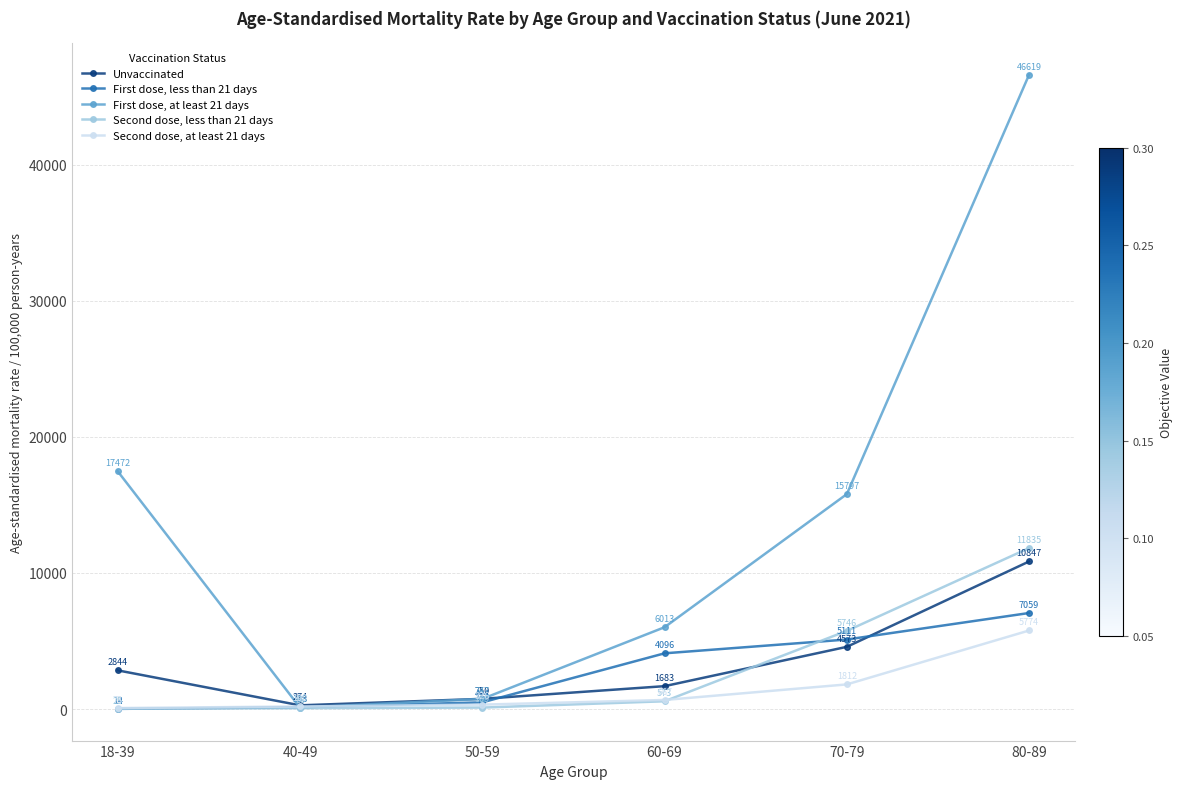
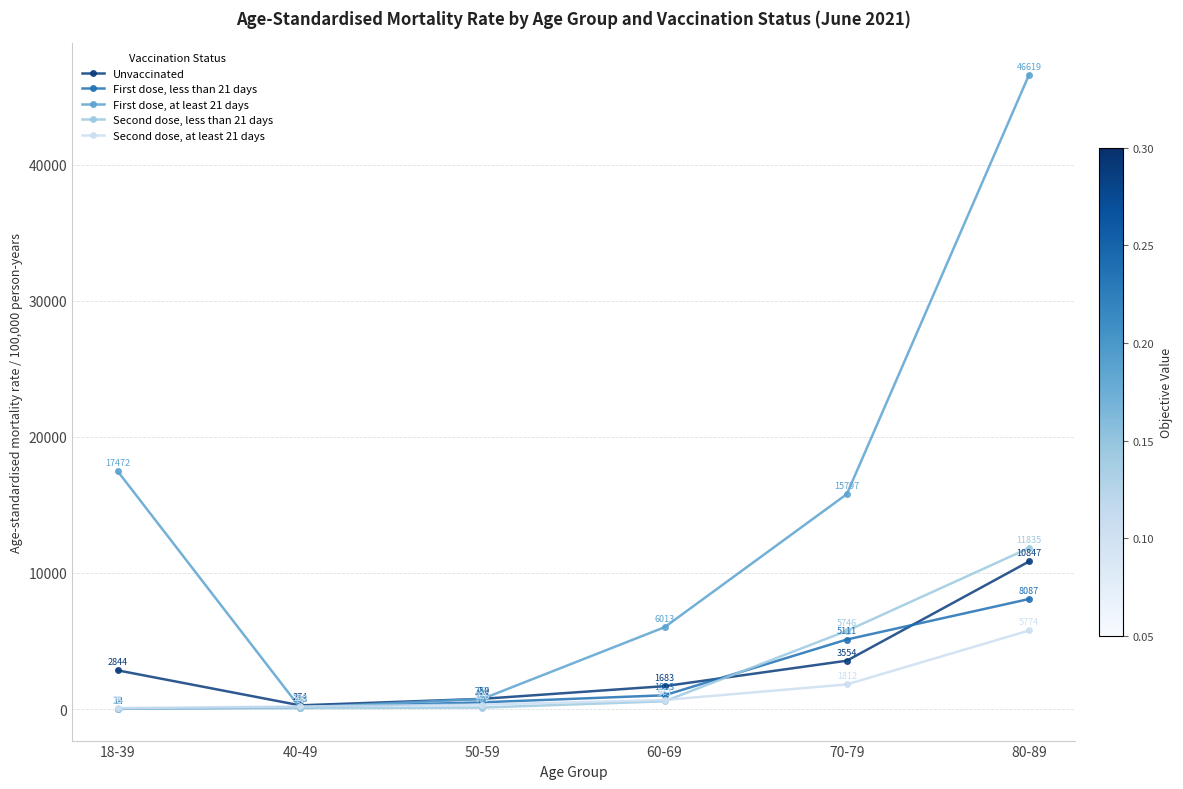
  {
    "Unvaccinated": {
      "18-39": 2844,
      "60-69": 1683,
-     "70-79": 4573
+     "70-79": 3554
    },
    "First dose, less than 21 days": {
-     "60-69": 4096,
-     "80-89": 7059
+     "60-69": 1013,
+     "80-89": 8087
    },
    "First dose, at least 21 days": {
      "18-39": 17472,
      "60-69": 6013,
      "70-79": 15797,
      "80-89": 46619
    }
  }
